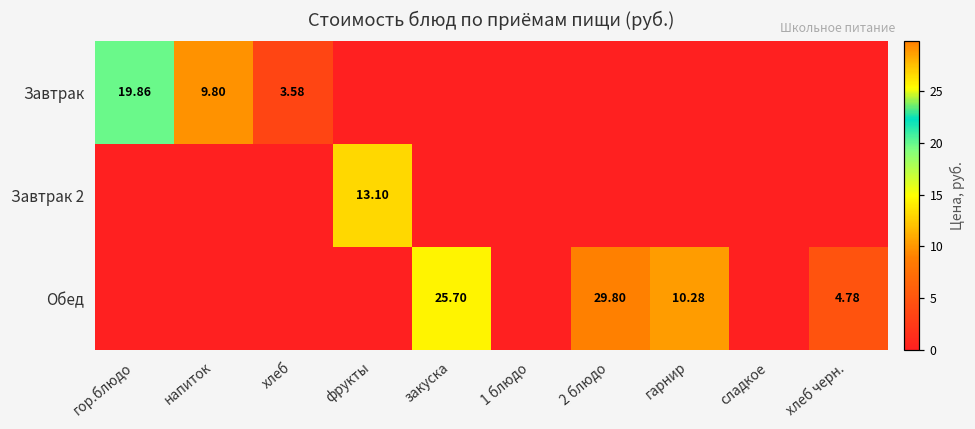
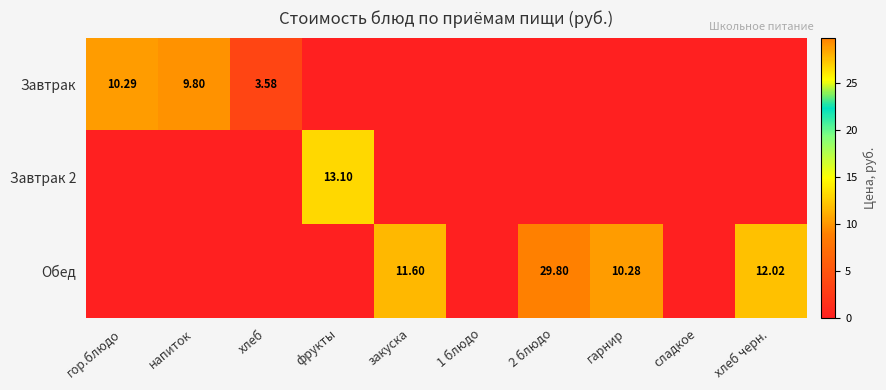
  {
    "Завтрак": {
-     "гор.блюдо": 19.86,
+     "гор.блюдо": 10.29,
      "напиток": 9.80,
      "хлеб": 3.58
    },
    "Завтрак 2": {
      "фрукты": 13.10
    },
    "Обед": {
-     "закуска": 25.70,
+     "закуска": 11.60,
      "2 блюдо": 29.80,
      "гарнир": 10.28,
-     "хлеб черн.": 4.78
+     "хлеб черн.": 12.02
    }
  }
